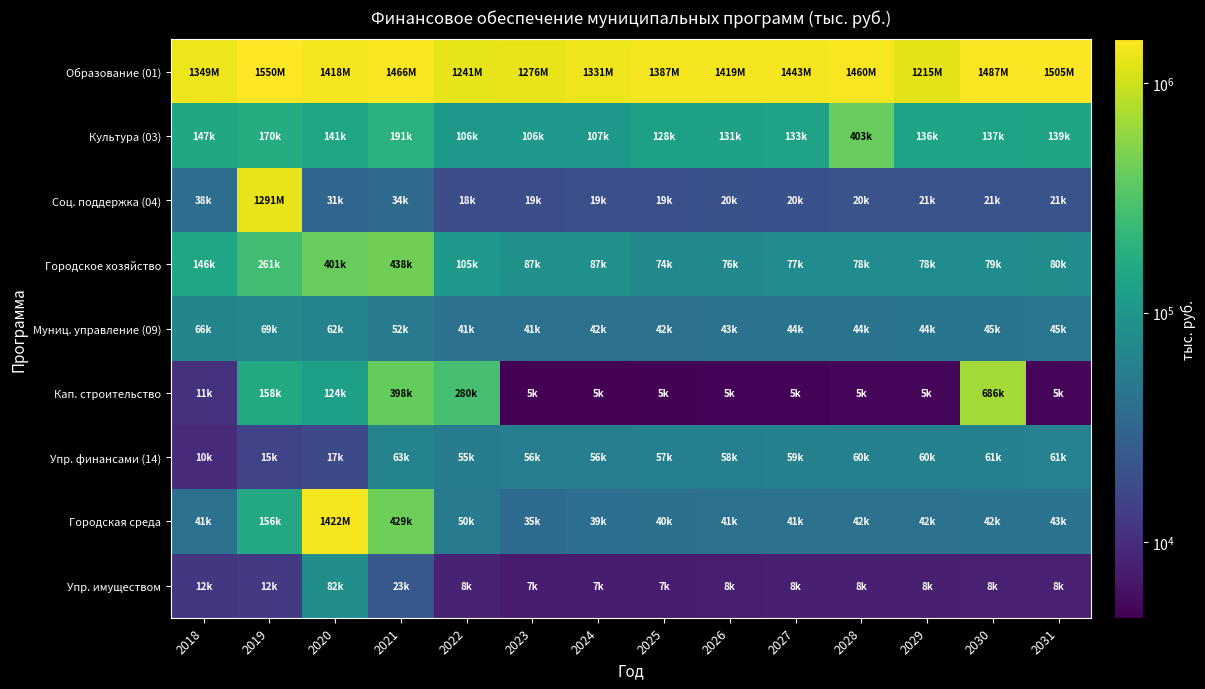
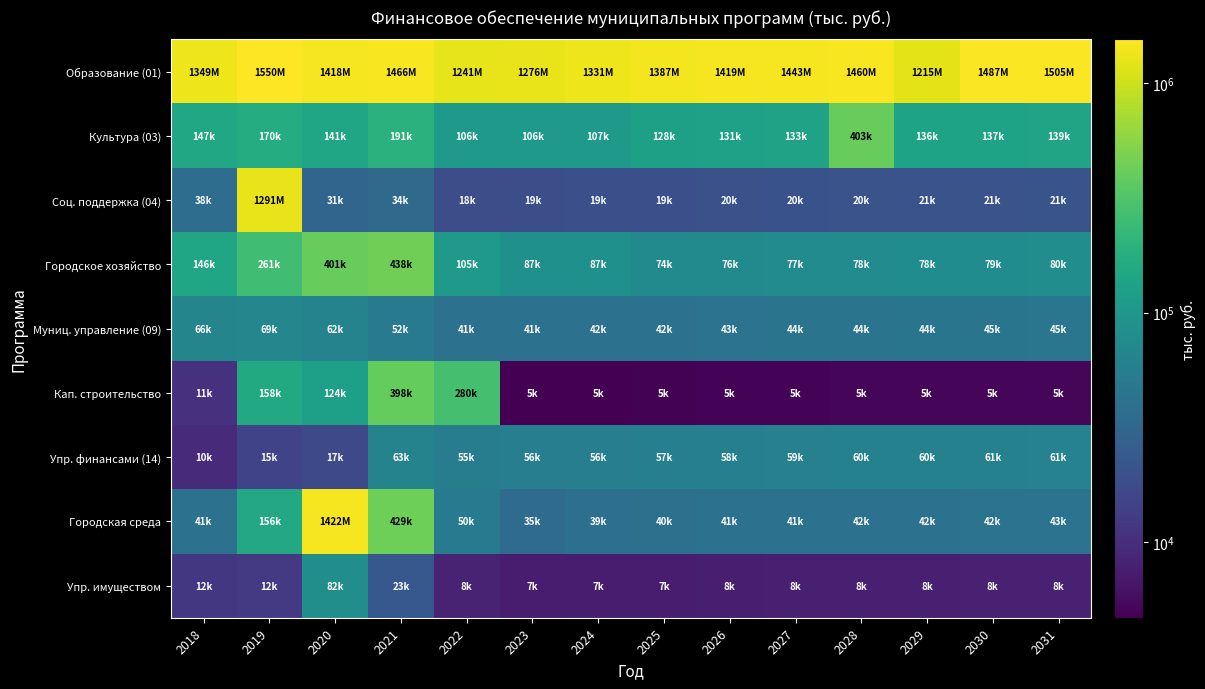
  {
    "Образование (01)": {
      "2018": "1349M",
      "2019": "1550M",
      "2020": "1418M",
      "2021": "1466M",
      "2022": "1241M",
      "2023": "1276M",
      "2024": "1331M",
      "2025": "1387M",
      "2026": "1419M",
      "2027": "1443M",
      "2028": "1460M",
      "2029": "1215M",
      "2030": "1487M",
      "2031": "1505M"
    },
    "Культура (03)": {
      "2018": "147k",
      "2019": "170k",
      "2020": "141k",
      "2021": "191k",
      "2022": "106k",
      "2023": "106k",
      "2024": "107k",
      "2025": "128k",
      "2026": "131k",
      "2027": "133k",
      "2028": "403k",
      "2029": "136k",
      "2030": "137k",
      "2031": "139k"
    },
    "Соц. поддержка (04)": {
      "2018": "38k",
      "2019": "1291M",
      "2020": "31k",
      "2021": "34k",
      "2022": "18k",
      "2023": "19k",
      "2024": "19k",
      "2025": "19k",
      "2026": "20k",
      "2027": "20k",
      "2028": "20k",
      "2029": "21k",
      "2030": "21k",
      "2031": "21k"
    },
    "Городское хозяйство": {
      "2018": "146k",
      "2019": "261k",
      "2020": "401k",
      "2021": "438k",
      "2022": "105k",
      "2023": "87k",
      "2024": "87k",
      "2025": "74k",
      "2026": "76k",
      "2027": "77k",
      "2028": "78k",
      "2029": "78k",
      "2030": "79k",
      "2031": "80k"
    },
    "Муниц. управление (09)": {
      "2018": "66k",
      "2019": "69k",
      "2020": "62k",
      "2021": "52k",
      "2022": "41k",
      "2023": "41k",
      "2024": "42k",
      "2025": "42k",
      "2026": "43k",
      "2027": "44k",
      "2028": "44k",
      "2029": "44k",
      "2030": "45k",
      "2031": "45k"
    },
    "Кап. строительство": {
      "2018": "11k",
      "2019": "158k",
      "2020": "124k",
      "2021": "398k",
      "2022": "280k",
      "2023": "5k",
      "2024": "5k",
      "2025": "5k",
      "2026": "5k",
      "2027": "5k",
      "2028": "5k",
      "2029": "5k",
-     "2030": "686k",
+     "2030": "5k",
      "2031": "5k"
    },
    "Упр. финансами (14)": {
      "2018": "10k",
      "2019": "15k",
      "2020": "17k",
      "2021": "63k",
      "2022": "55k",
      "2023": "56k",
      "2024": "56k",
      "2025": "57k",
      "2026": "58k",
      "2027": "59k",
      "2028": "60k",
      "2029": "60k",
      "2030": "61k",
      "2031": "61k"
    },
    "Городская среда": {
      "2018": "41k",
      "2019": "156k",
      "2020": "1422M",
      "2021": "429k",
      "2022": "50k",
      "2023": "35k",
      "2024": "39k",
      "2025": "40k",
      "2026": "41k",
      "2027": "41k",
      "2028": "42k",
      "2029": "42k",
      "2030": "42k",
      "2031": "43k"
    },
    "Упр. имуществом": {
      "2018": "12k",
      "2019": "12k",
      "2020": "82k",
      "2021": "23k",
      "2022": "8k",
      "2023": "7k",
      "2024": "7k",
      "2025": "7k",
      "2026": "8k",
      "2027": "8k",
      "2028": "8k",
      "2029": "8k",
      "2030": "8k",
      "2031": "8k"
    }
  }
